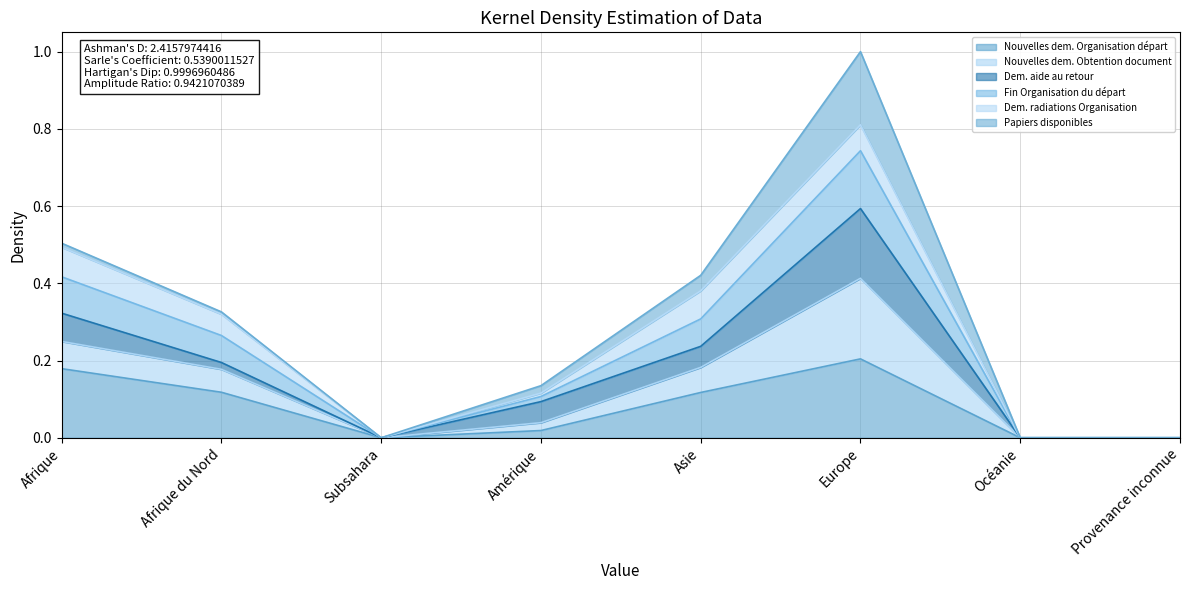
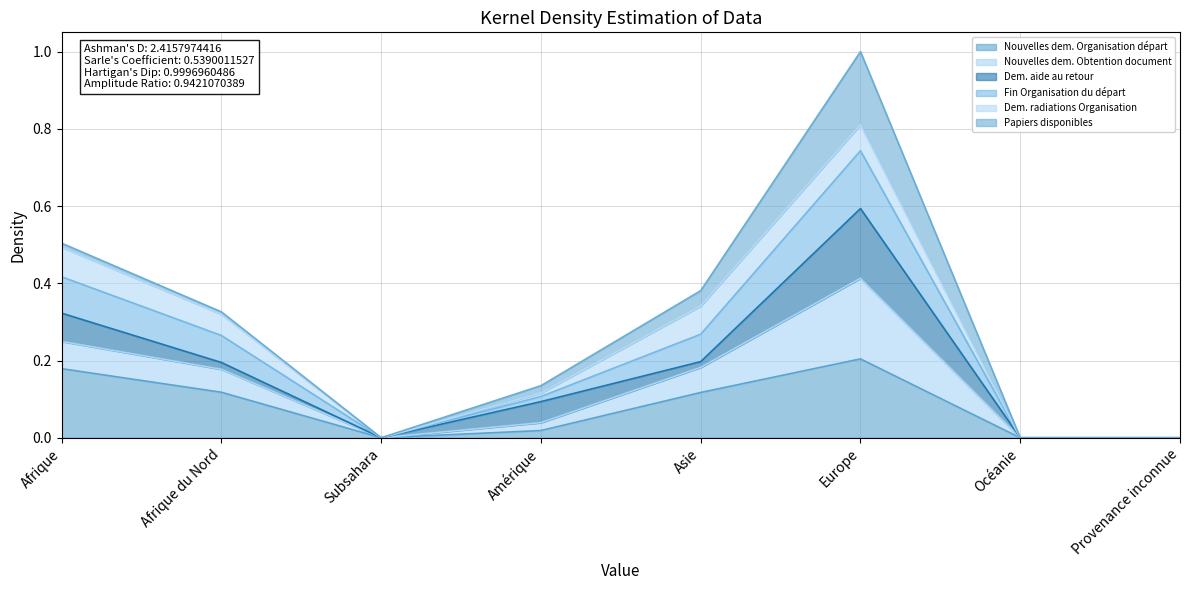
  {
    "Dem. aide au retour": {
      "Afrique": 0.07,
      "Afrique du Nord": 0.02,
      "Amérique": 0.05,
-     "Asie": 0.05,
+     "Asie": 0.01,
      "Europe": 0.18
    }
  }
